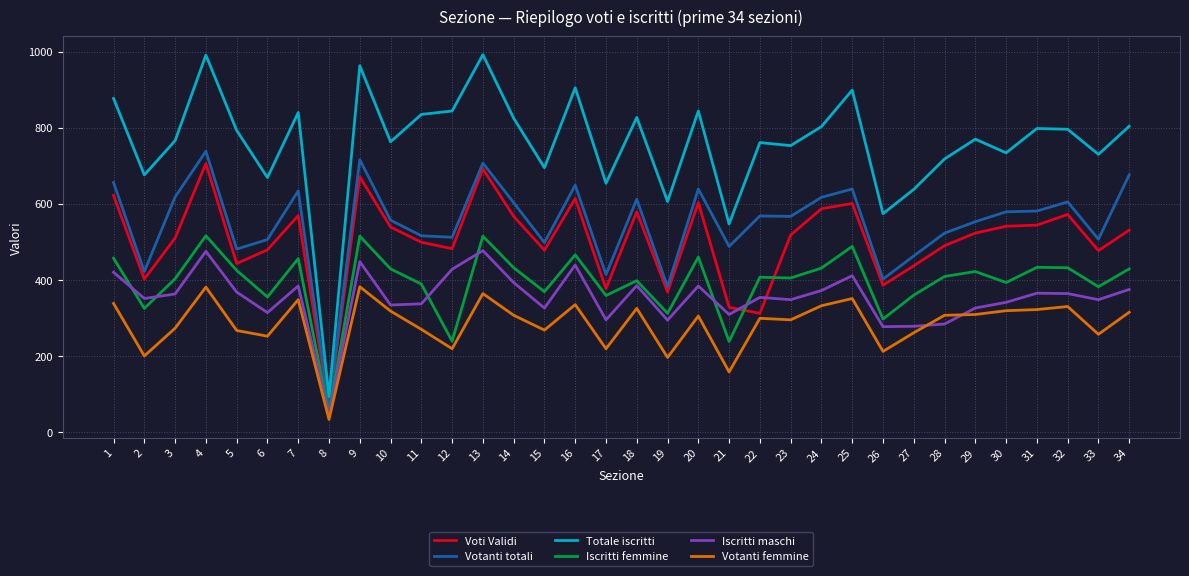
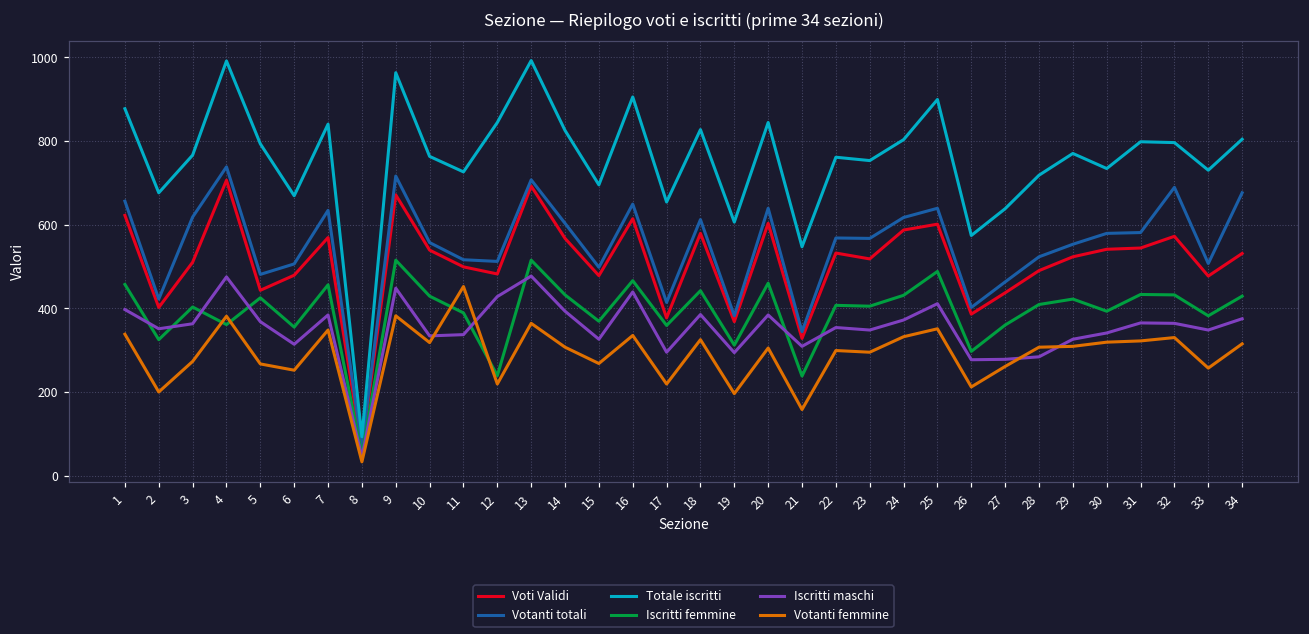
  {
    "Voti Validi": {
      "1": 620,
      "2": 400,
      "3": 510,
      "4": 710,
      "5": 440,
      "6": 480,
      "7": 570,
      "9": 670,
      "10": 540,
      "11": 500,
      "12": 480,
      "13": 690,
      "14": 570,
      "15": 480,
      "16": 610,
      "17": 380,
      "18": 580,
      "19": 370,
      "20": 600,
      "21": 330,
-     "22": 310,
+     "22": 530,
      "23": 520,
      "24": 590,
      "25": 600,
      "26": 390,
      "27": 440,
      "28": 490,
      "29": 520,
      "30": 540,
      "31": 540,
      "32": 570,
      "33": 480,
      "34": 530
    },
    "Votanti totali": {
      "1": 660,
      "2": 420,
      "3": 620,
      "4": 740,
      "5": 480,
      "6": 510,
      "7": 630,
      "9": 720,
      "10": 560,
      "11": 520,
      "12": 510,
      "13": 710,
      "14": 600,
      "15": 500,
      "16": 650,
      "17": 410,
      "18": 610,
      "19": 380,
      "20": 640,
-     "21": 490,
+     "21": 340,
      "22": 570,
      "23": 570,
      "24": 620,
      "25": 640,
      "26": 400,
      "27": 460,
      "28": 520,
      "29": 550,
      "30": 580,
      "31": 580,
-     "32": 610,
+     "32": 690,
      "33": 510,
      "34": 680
    },
    "Totale iscritti": {
      "1": 880,
      "2": 680,
      "3": 770,
      "4": 990,
      "5": 790,
      "6": 670,
      "7": 840,
      "8": 90,
      "9": 960,
      "10": 760,
-     "11": 840,
+     "11": 730,
      "12": 840,
      "13": 990,
      "14": 830,
      "15": 700,
      "16": 910,
      "17": 650,
      "18": 830,
      "19": 610,
      "20": 840,
      "21": 550,
      "22": 760,
      "23": 750,
      "24": 800,
      "25": 900,
      "26": 570,
      "27": 640,
      "28": 720,
      "29": 770,
      "30": 730,
      "31": 800,
      "32": 800,
      "33": 730,
      "34": 800
    },
    "Iscritti femmine": {
      "1": 460,
      "2": 330,
      "3": 400,
-     "4": 520,
+     "4": 360,
      "5": 430,
      "6": 360,
      "7": 460,
      "9": 520,
      "10": 430,
      "11": 390,
      "12": 240,
      "13": 520,
      "14": 430,
      "15": 370,
      "16": 470,
      "17": 360,
-     "18": 400,
+     "18": 440,
      "19": 310,
      "20": 460,
      "21": 240,
      "22": 410,
      "23": 410,
      "24": 430,
      "25": 490,
      "26": 300,
      "27": 360,
      "28": 410,
      "29": 420,
      "30": 390,
      "31": 430,
      "32": 430,
      "33": 380,
      "34": 430
    },
    "Iscritti maschi": {
-     "1": 420,
+     "1": 400,
      "2": 350,
      "3": 360,
      "4": 480,
      "5": 370,
      "6": 310,
      "7": 380,
      "9": 450,
      "10": 330,
      "11": 340,
      "12": 430,
      "13": 480,
      "14": 390,
      "15": 330,
      "16": 440,
      "17": 300,
      "18": 390,
      "19": 290,
      "20": 380,
      "21": 310,
      "22": 350,
      "23": 350,
      "24": 370,
      "25": 410,
      "26": 280,
      "27": 280,
      "28": 280,
      "29": 330,
      "30": 340,
      "31": 370,
      "32": 360,
      "33": 350,
      "34": 380
    },
    "Votanti femmine": {
      "1": 340,
      "2": 200,
      "3": 270,
      "4": 380,
      "5": 270,
      "6": 250,
      "7": 350,
      "8": 30,
      "9": 380,
      "10": 320,
-     "11": 270,
+     "11": 450,
      "12": 220,
      "13": 360,
      "14": 310,
      "15": 270,
      "16": 340,
      "17": 220,
      "18": 330,
      "19": 200,
      "20": 310,
      "21": 160,
      "22": 300,
      "23": 300,
      "24": 330,
      "25": 350,
      "26": 210,
      "27": 260,
      "28": 310,
      "29": 310,
      "30": 320,
      "31": 320,
      "32": 330,
      "33": 260,
      "34": 320
    }
  }
